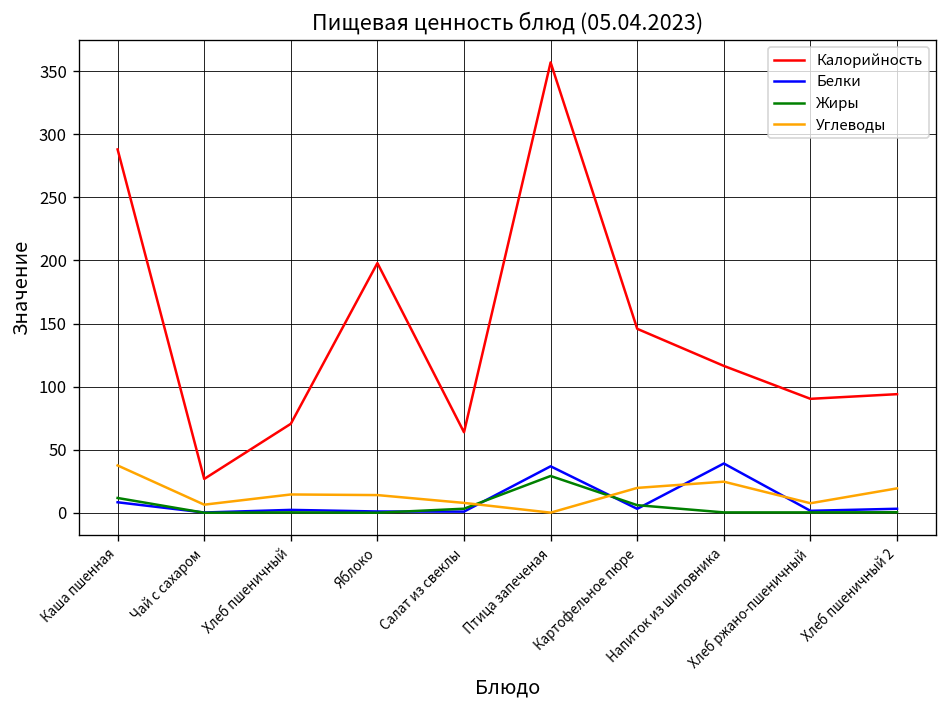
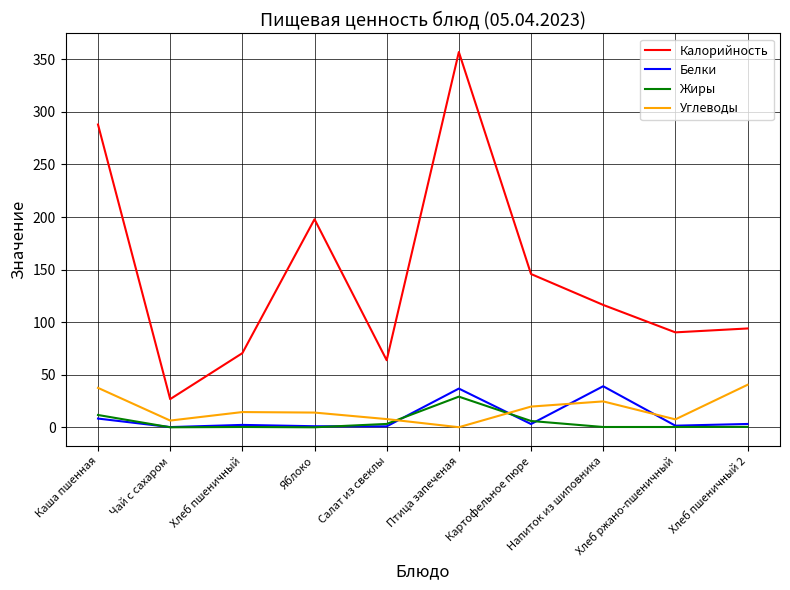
  {
    "Калорийность": {
      "Каша пшенная": 288,
      "Чай с сахаром": 27,
      "Хлеб пшеничный": 71,
      "Яблоко": 198,
      "Салат из свеклы": 64,
      "Птица запеченая": 357,
      "Картофельное пюре": 146,
      "Напиток из шиповника": 116,
      "Хлеб ржано-пшеничный": 90,
      "Хлеб пшеничный 2": 94
    },
    "Белки": {
      "Каша пшенная": 8,
      "Птица запеченая": 37,
      "Картофельное пюре": 3,
      "Напиток из шиповника": 39,
      "Хлеб пшеничный 2": 3
    },
    "Жиры": {
      "Каша пшенная": 12,
      "Птица запеченая": 29,
      "Картофельное пюре": 6,
      "Напиток из шиповника": 0,
      "Хлеб пшеничный 2": 0
    },
    "Углеводы": {
      "Каша пшенная": 38,
      "Чай с сахаром": 6,
      "Хлеб пшеничный": 14,
      "Яблоко": 14,
      "Салат из свеклы": 8,
      "Птица запеченая": 0,
      "Картофельное пюре": 20,
      "Напиток из шиповника": 25,
      "Хлеб ржано-пшеничный": 8,
-     "Хлеб пшеничный 2": 19
+     "Хлеб пшеничный 2": 40
    }
  }
